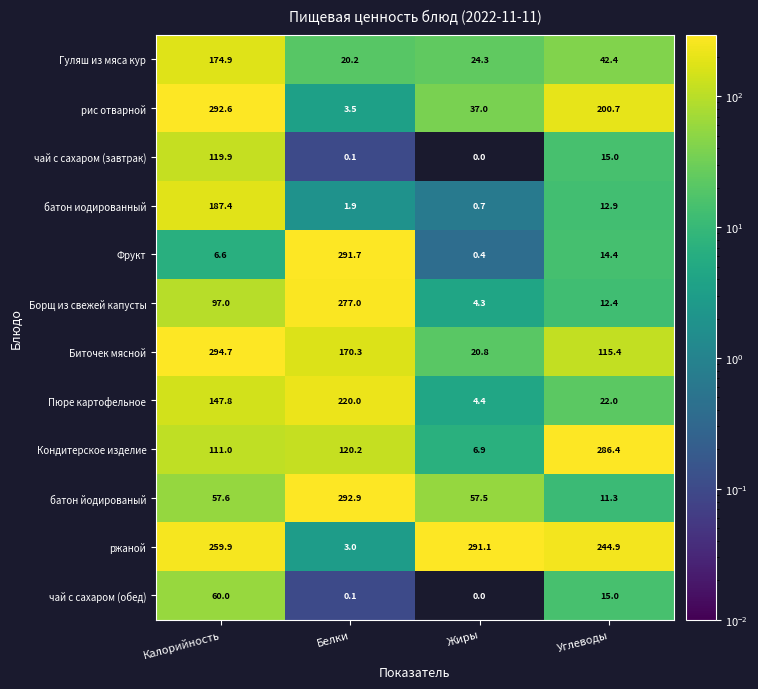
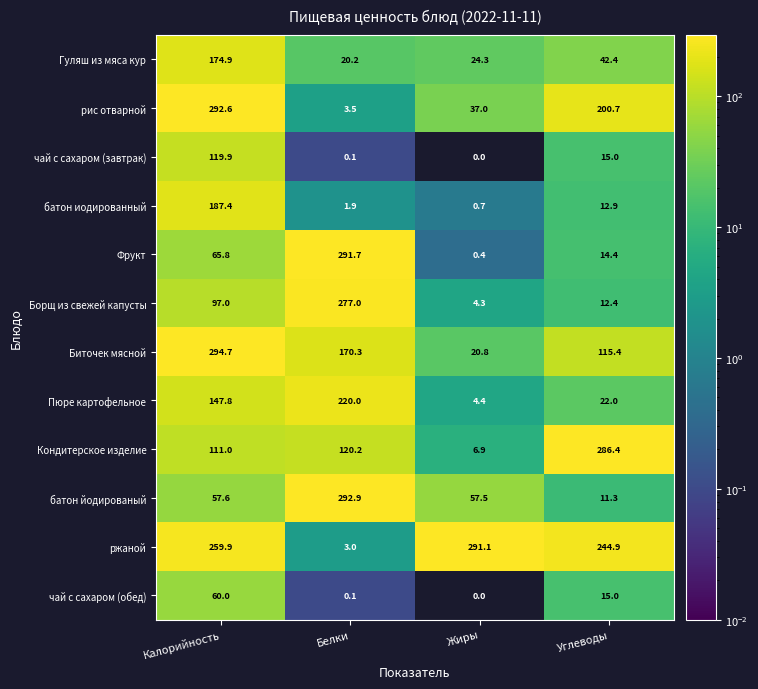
  {
    "Гуляш из мяса кур": {
      "Калорийность": 174.9,
      "Белки": 20.2,
      "Жиры": 24.3,
      "Углеводы": 42.4
    },
    "рис отварной": {
      "Калорийность": 292.6,
      "Белки": 3.5,
      "Жиры": 37.0,
      "Углеводы": 200.7
    },
    "чай с сахаром (завтрак)": {
      "Калорийность": 119.9,
      "Белки": 0.1,
      "Жиры": 0.0,
      "Углеводы": 15.0
    },
    "батон иодированный": {
      "Калорийность": 187.4,
      "Белки": 1.9,
      "Жиры": 0.7,
      "Углеводы": 12.9
    },
    "Фрукт": {
-     "Калорийность": 6.6,
+     "Калорийность": 65.8,
      "Белки": 291.7,
      "Жиры": 0.4,
      "Углеводы": 14.4
    },
    "Борщ из свежей капусты": {
      "Калорийность": 97.0,
      "Белки": 277.0,
      "Жиры": 4.3,
      "Углеводы": 12.4
    },
    "Биточек мясной": {
      "Калорийность": 294.7,
      "Белки": 170.3,
      "Жиры": 20.8,
      "Углеводы": 115.4
    },
    "Пюре картофельное": {
      "Калорийность": 147.8,
      "Белки": 220.0,
      "Жиры": 4.4,
      "Углеводы": 22.0
    },
    "Кондитерское изделие": {
      "Калорийность": 111.0,
      "Белки": 120.2,
      "Жиры": 6.9,
      "Углеводы": 286.4
    },
    "батон йодированый": {
      "Калорийность": 57.6,
      "Белки": 292.9,
      "Жиры": 57.5,
      "Углеводы": 11.3
    },
    "ржаной": {
      "Калорийность": 259.9,
      "Белки": 3.0,
      "Жиры": 291.1,
      "Углеводы": 244.9
    },
    "чай с сахаром (обед)": {
      "Калорийность": 60.0,
      "Белки": 0.1,
      "Жиры": 0.0,
      "Углеводы": 15.0
    }
  }
